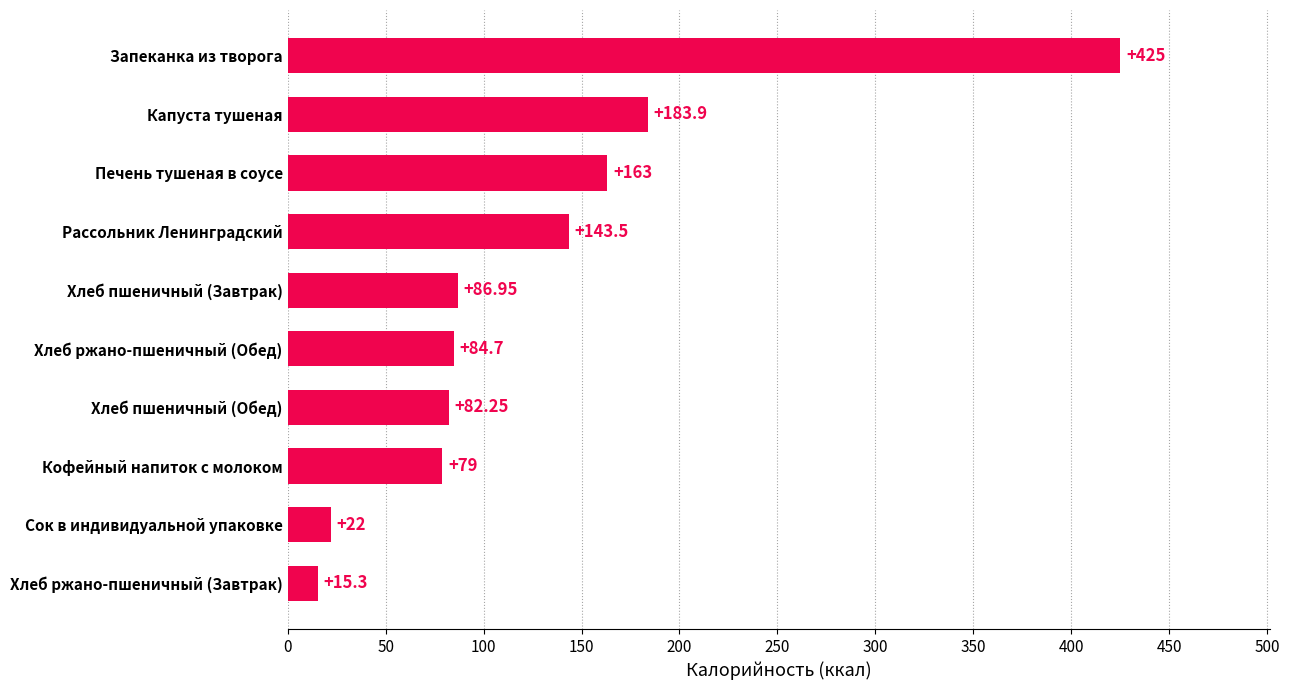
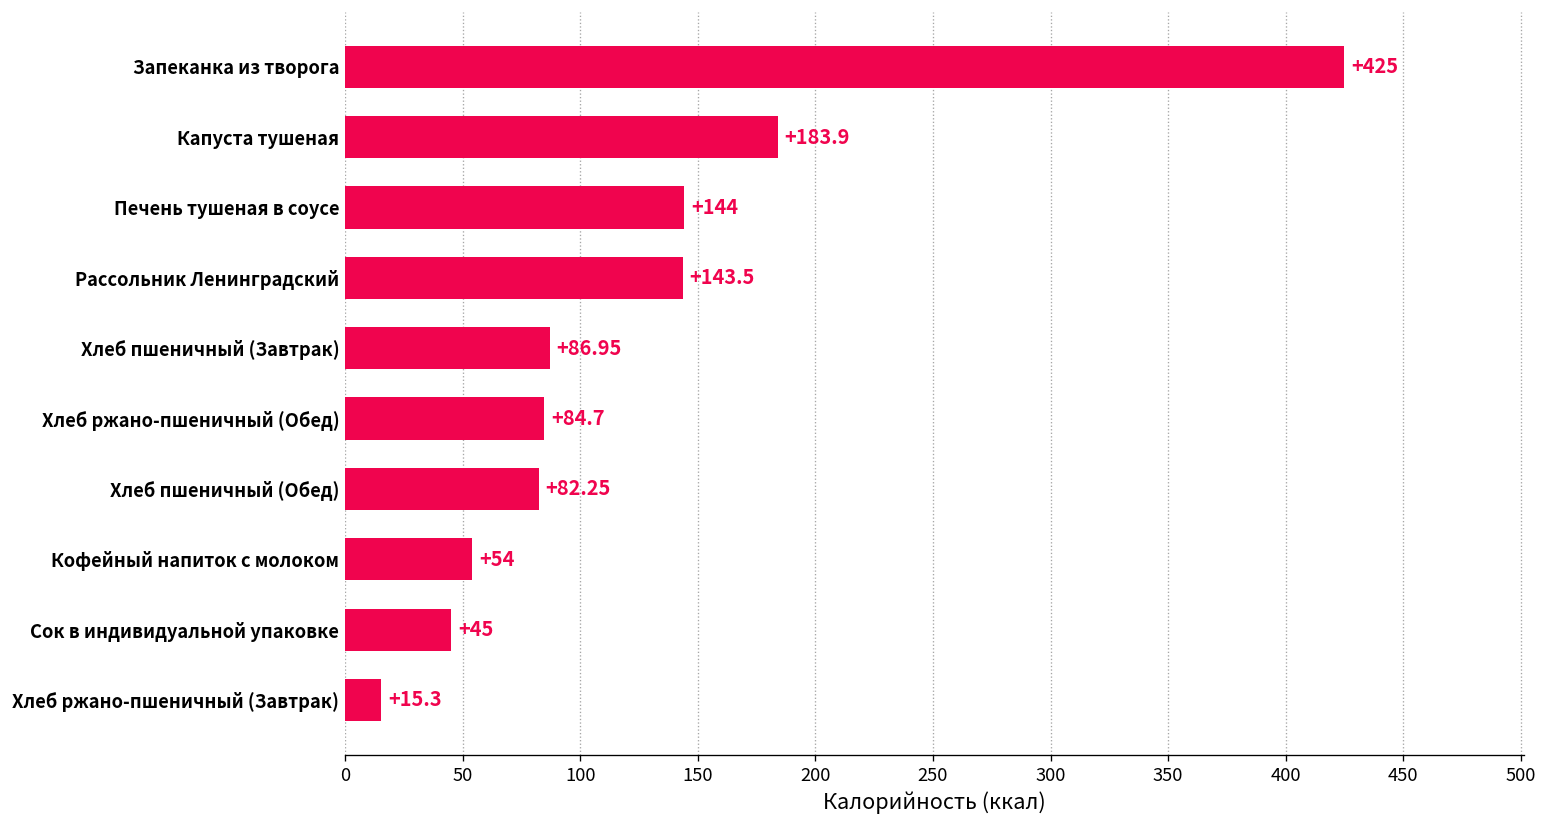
  {
    "Запеканка из творога": "+425",
    "Капуста тушеная": "+183.9",
-   "Печень тушеная в соусе": "+163",
+   "Печень тушеная в соусе": "+144",
    "Рассольник Ленинградский": "+143.5",
    "Хлеб пшеничный (Завтрак)": "+86.95",
    "Хлеб ржано-пшеничный (Обед)": "+84.7",
    "Хлеб пшеничный (Обед)": "+82.25",
-   "Кофейный напиток с молоком": "+79",
-   "Сок в индивидуальной упаковке": "+22",
+   "Кофейный напиток с молоком": "+54",
+   "Сок в индивидуальной упаковке": "+45",
    "Хлеб ржано-пшеничный (Завтрак)": "+15.3"
  }
